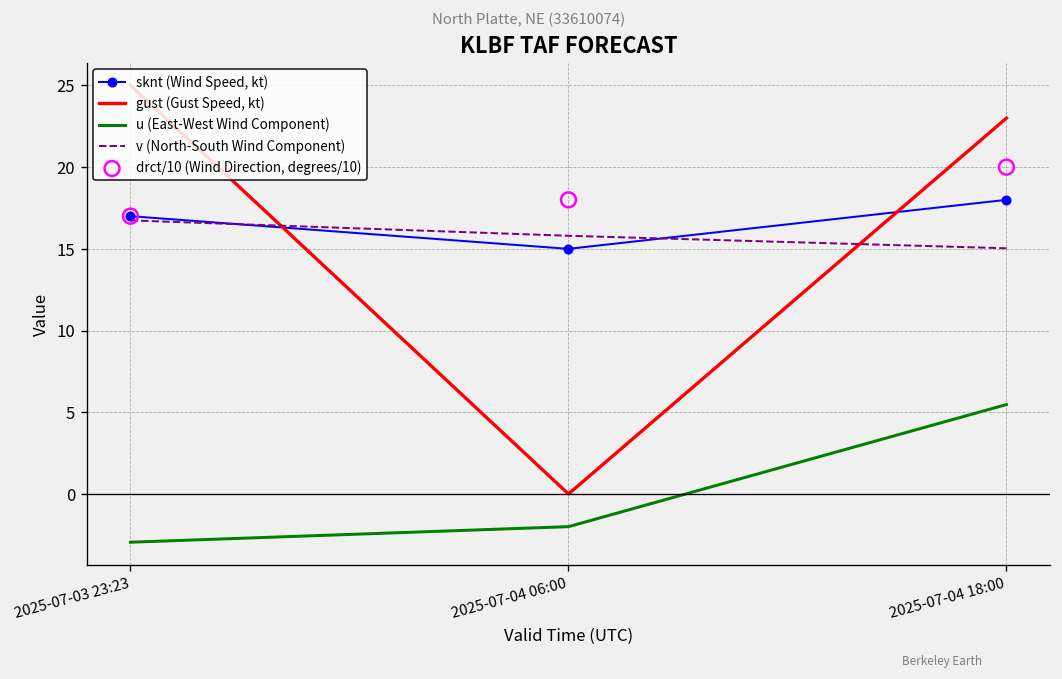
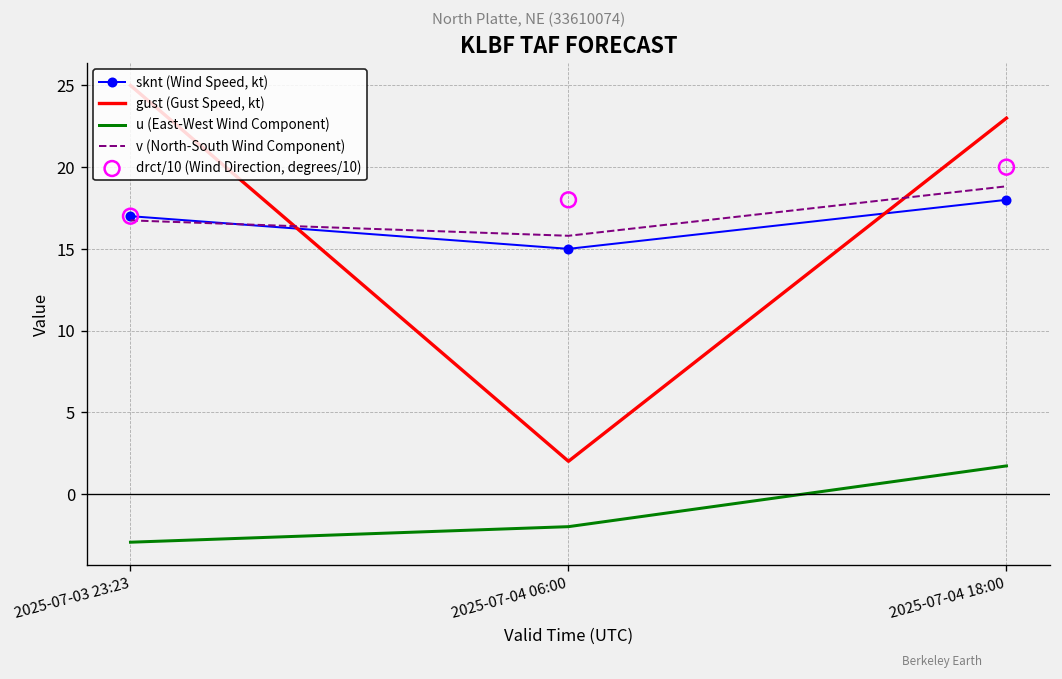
  {
    "sknt (Wind Speed, kt)": {
      "2025-07-04 06:00": 15.0,
      "2025-07-04 18:00": 18.0
    },
    "gust (Gust Speed, kt)": {
-     "2025-07-04 06:00": 0,
+     "2025-07-04 06:00": 2,
      "2025-07-04 18:00": 23
    },
    "u (East-West Wind Component)": {
      "2025-07-03 23:23": -3.0,
      "2025-07-04 06:00": -2.0,
-     "2025-07-04 18:00": 5.5
+     "2025-07-04 18:00": 1.7
    },
    "v (North-South Wind Component)": {
      "2025-07-03 23:23": 16.7,
      "2025-07-04 06:00": 15.8,
-     "2025-07-04 18:00": 15.0
+     "2025-07-04 18:00": 18.8
    }
  }
